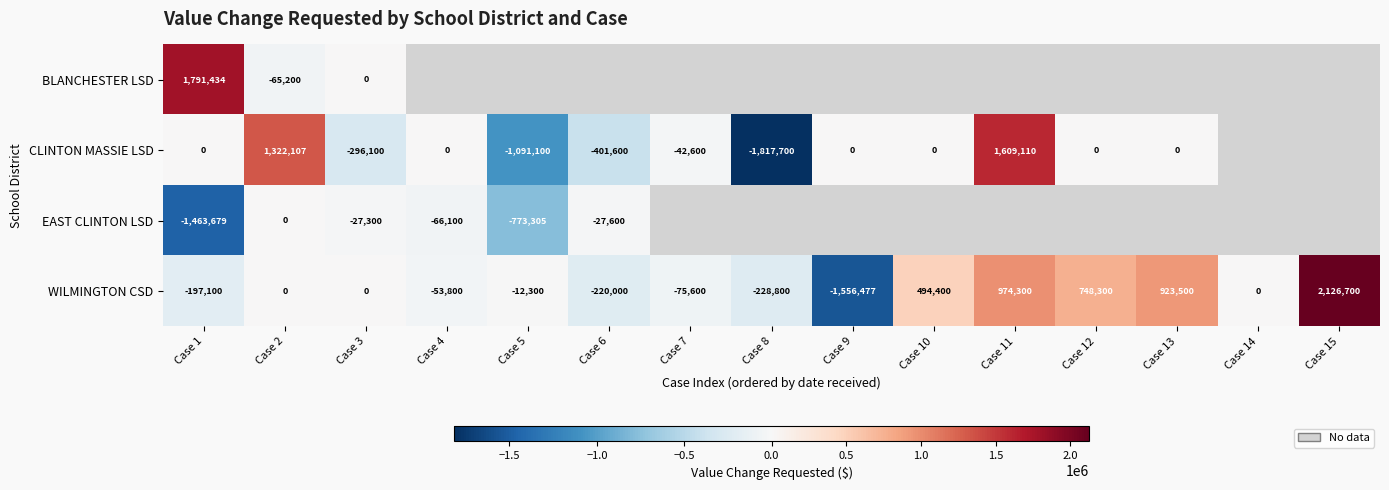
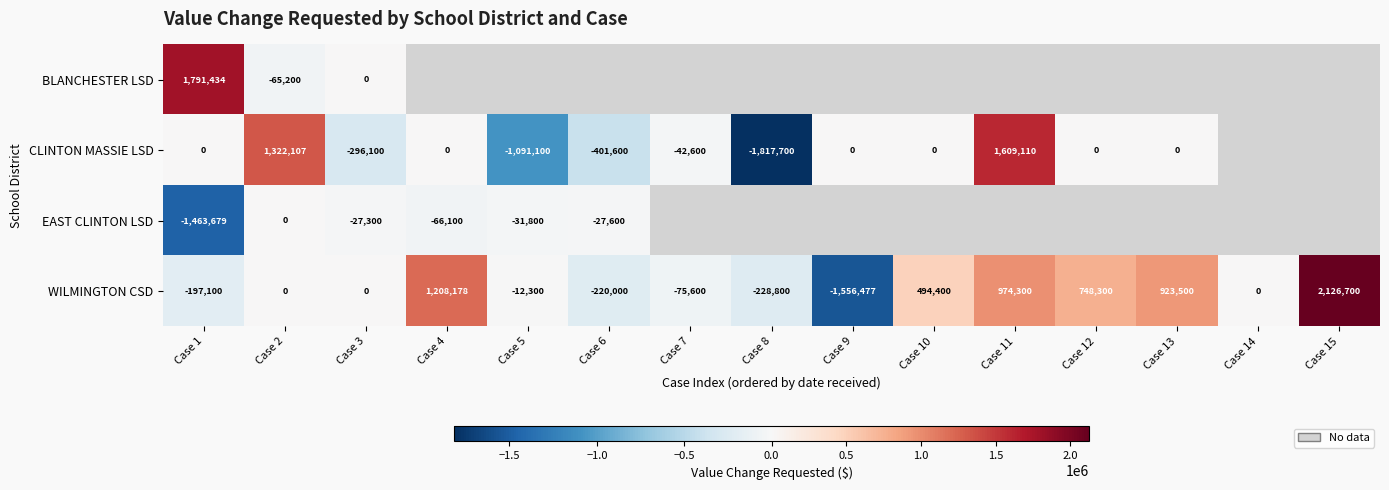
  {
    "BLANCHESTER LSD": {
      "Case 1": "1,791,434",
      "Case 2": "-65,200",
      "Case 3": "0"
    },
    "CLINTON MASSIE LSD": {
      "Case 1": "0",
      "Case 2": "1,322,107",
      "Case 3": "-296,100",
      "Case 4": "0",
      "Case 5": "-1,091,100",
      "Case 6": "-401,600",
      "Case 7": "-42,600",
      "Case 8": "-1,817,700",
      "Case 9": "0",
      "Case 10": "0",
      "Case 11": "1,609,110",
      "Case 12": "0",
      "Case 13": "0"
    },
    "EAST CLINTON LSD": {
      "Case 1": "-1,463,679",
      "Case 2": "0",
      "Case 3": "-27,300",
      "Case 4": "-66,100",
-     "Case 5": "-773,305",
+     "Case 5": "-31,800",
      "Case 6": "-27,600"
    },
    "WILMINGTON CSD": {
      "Case 1": "-197,100",
      "Case 2": "0",
      "Case 3": "0",
-     "Case 4": "-53,800",
+     "Case 4": "1,208,178",
      "Case 5": "-12,300",
      "Case 6": "-220,000",
      "Case 7": "-75,600",
      "Case 8": "-228,800",
      "Case 9": "-1,556,477",
      "Case 10": "494,400",
      "Case 11": "974,300",
      "Case 12": "748,300",
      "Case 13": "923,500",
      "Case 14": "0",
      "Case 15": "2,126,700"
    }
  }
